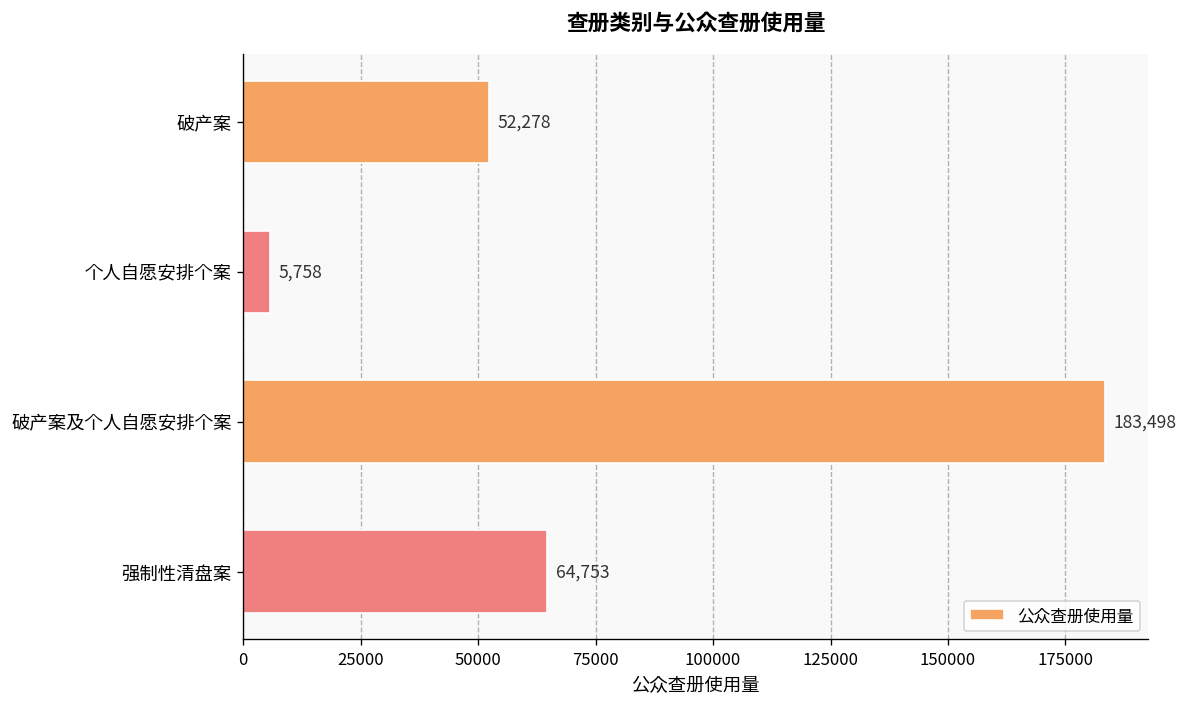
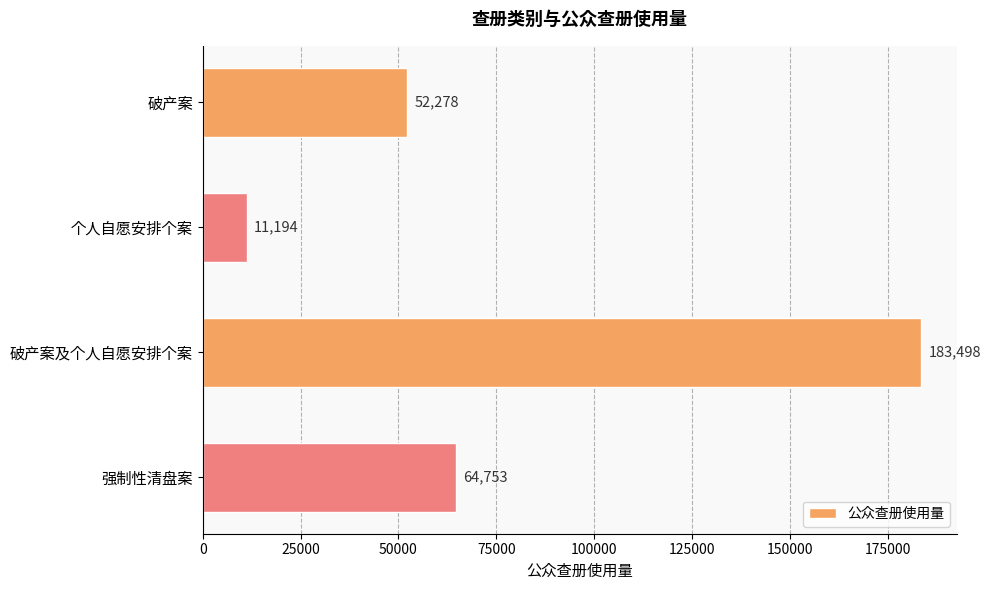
  {
    "破产案": "52,278",
-   "个人自愿安排个案": "5,758",
+   "个人自愿安排个案": "11,194",
    "破产案及个人自愿安排个案": "183,498",
    "强制性清盘案": "64,753"
  }
